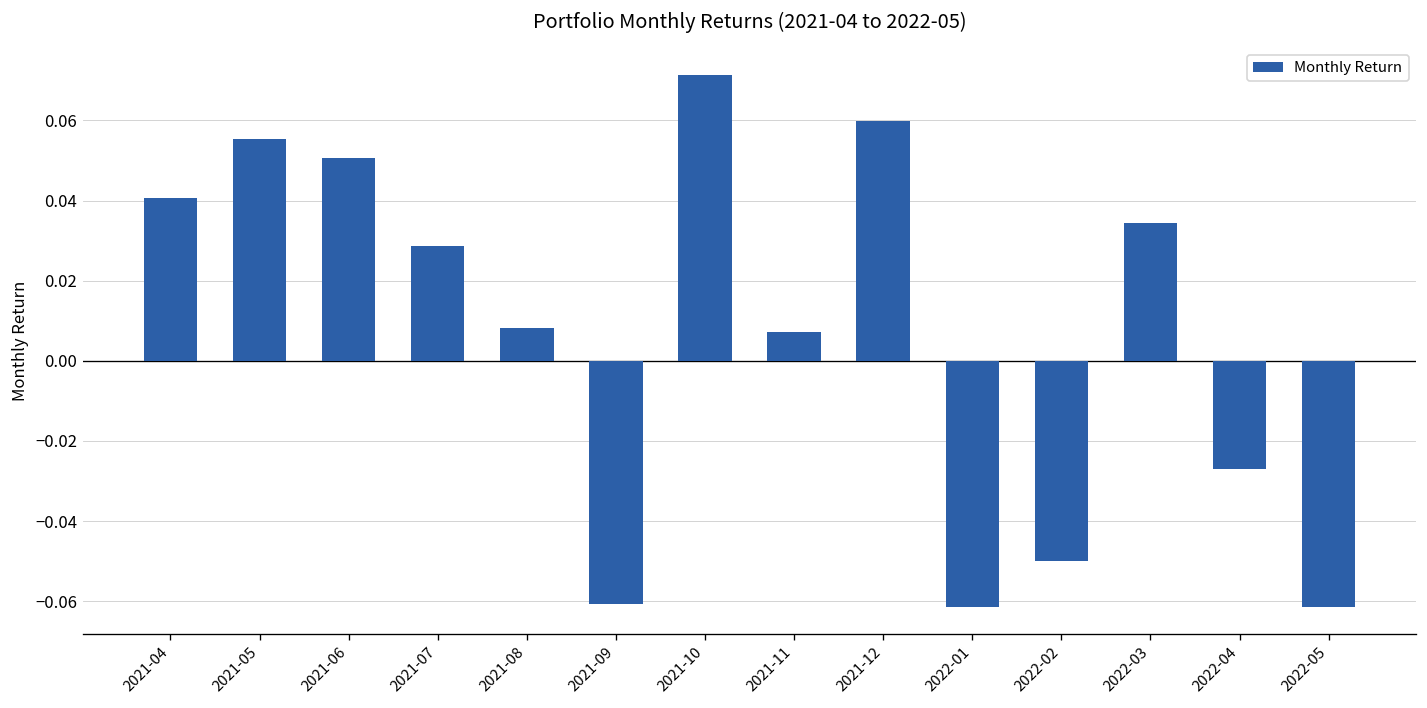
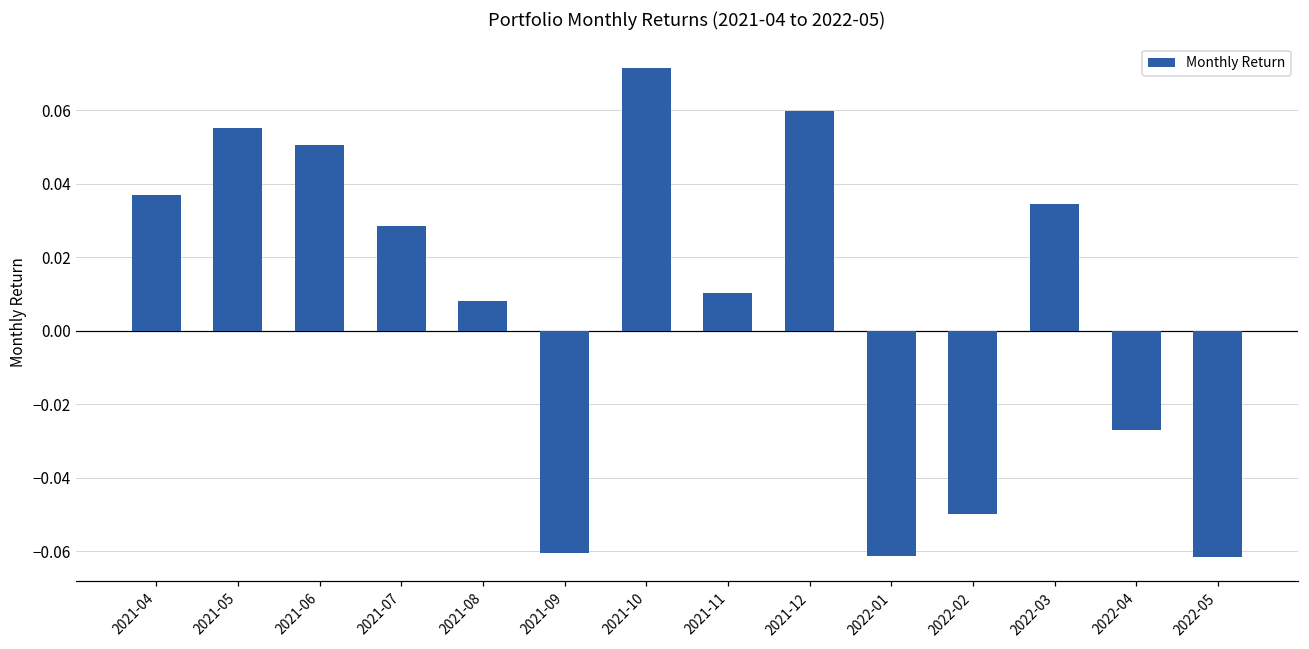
  {
-   "2021-04": 0.041,
+   "2021-04": 0.037,
    "2021-05": 0.055,
    "2021-06": 0.051,
    "2021-07": 0.029,
    "2021-08": 0.008,
    "2021-09": -0.061,
    "2021-10": 0.071,
-   "2021-11": 0.007,
+   "2021-11": 0.010,
    "2021-12": 0.060,
    "2022-01": -0.061,
    "2022-02": -0.050,
    "2022-03": 0.034,
    "2022-04": -0.027,
    "2022-05": -0.062
  }
